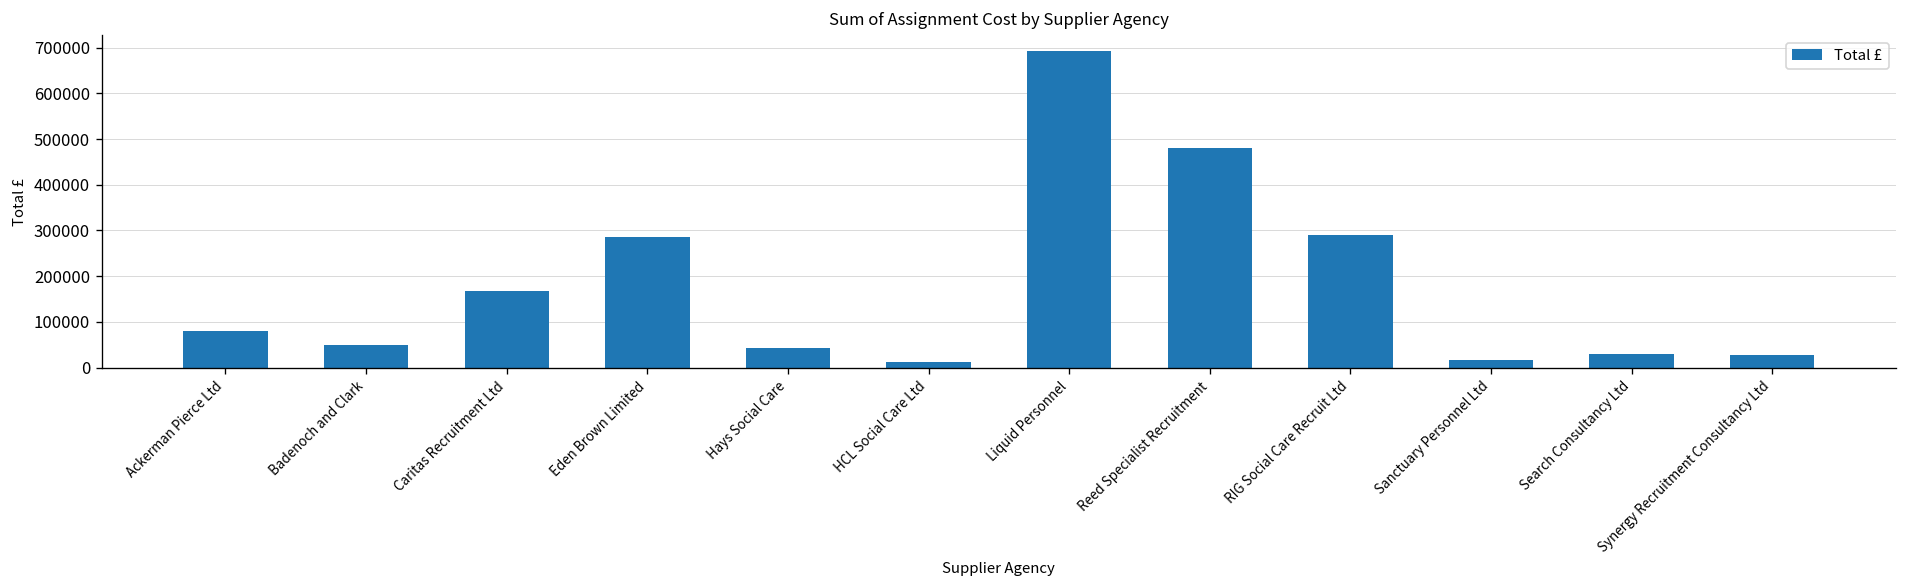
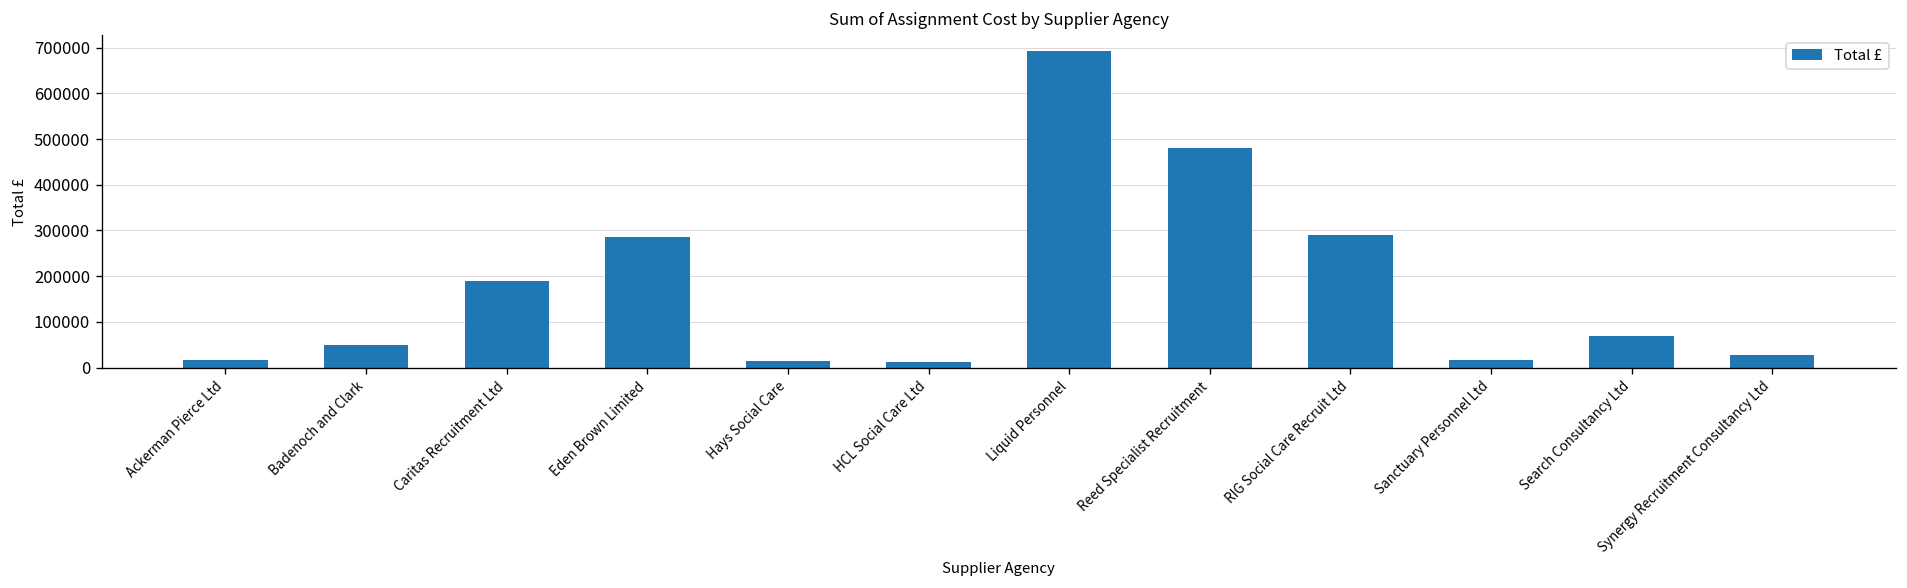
  {
-   "Ackerman Pierce Ltd": 80000,
+   "Ackerman Pierce Ltd": 20000,
    "Badenoch and Clark": 50000,
-   "Caritas Recruitment Ltd": 170000,
+   "Caritas Recruitment Ltd": 190000,
    "Eden Brown Limited": 290000,
-   "Hays Social Care": 40000,
+   "Hays Social Care": 10000,
    "HCL Social Care Ltd": 10000,
    "Liquid Personnel": 690000,
    "Reed Specialist Recruitment": 480000,
    "RIG Social Care Recruit Ltd": 290000,
    "Sanctuary Personnel Ltd": 20000,
-   "Search Consultancy Ltd": 30000,
+   "Search Consultancy Ltd": 70000,
    "Synergy Recruitment Consultancy Ltd": 30000
  }
